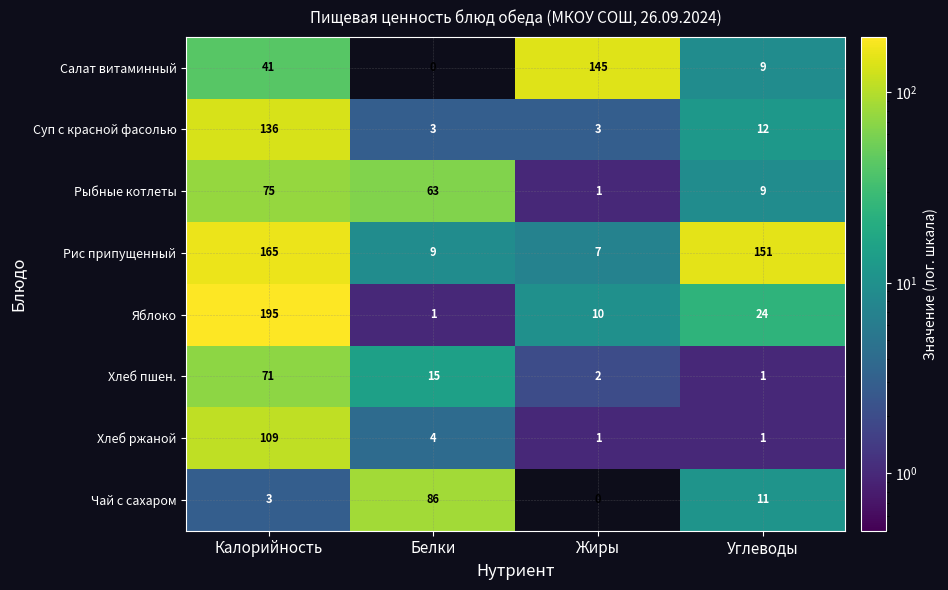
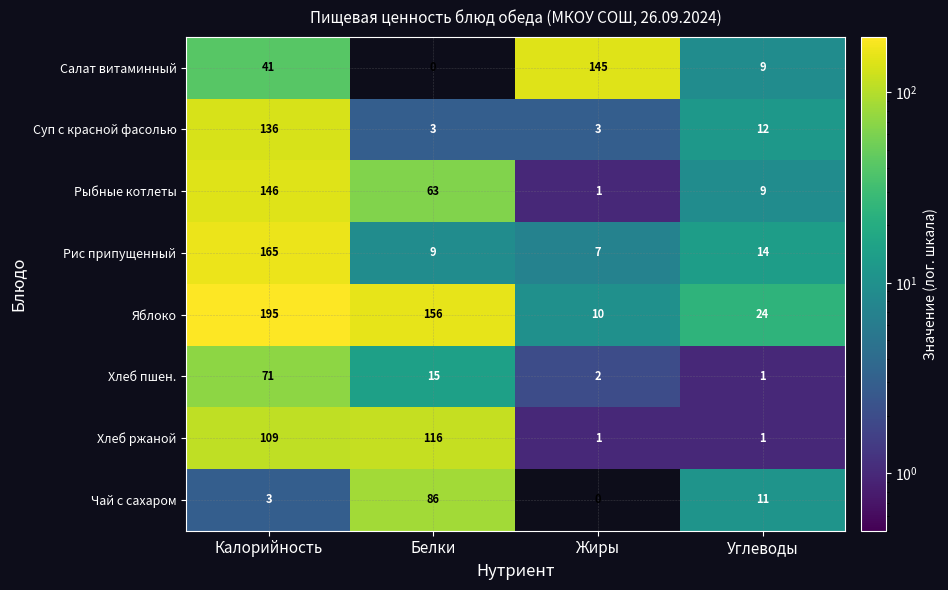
  {
    "Салат витаминный": {
      "Калорийность": 41,
      "Жиры": 145,
      "Углеводы": 9
    },
    "Суп с красной фасолью": {
      "Калорийность": 136,
      "Белки": 3,
      "Жиры": 3,
      "Углеводы": 12
    },
    "Рыбные котлеты": {
-     "Калорийность": 75,
+     "Калорийность": 146,
      "Белки": 63,
      "Жиры": 1,
      "Углеводы": 9
    },
    "Рис припущенный": {
      "Калорийность": 165,
      "Белки": 9,
      "Жиры": 7,
-     "Углеводы": 151
+     "Углеводы": 14
    },
    "Яблоко": {
      "Калорийность": 195,
-     "Белки": 1,
+     "Белки": 156,
      "Жиры": 10,
      "Углеводы": 24
    },
    "Хлеб пшен.": {
      "Калорийность": 71,
      "Белки": 15,
      "Жиры": 2,
      "Углеводы": 1
    },
    "Хлеб ржаной": {
      "Калорийность": 109,
-     "Белки": 4,
+     "Белки": 116,
      "Жиры": 1,
      "Углеводы": 1
    },
    "Чай с сахаром": {
      "Калорийность": 3,
      "Белки": 86,
      "Углеводы": 11
    }
  }
